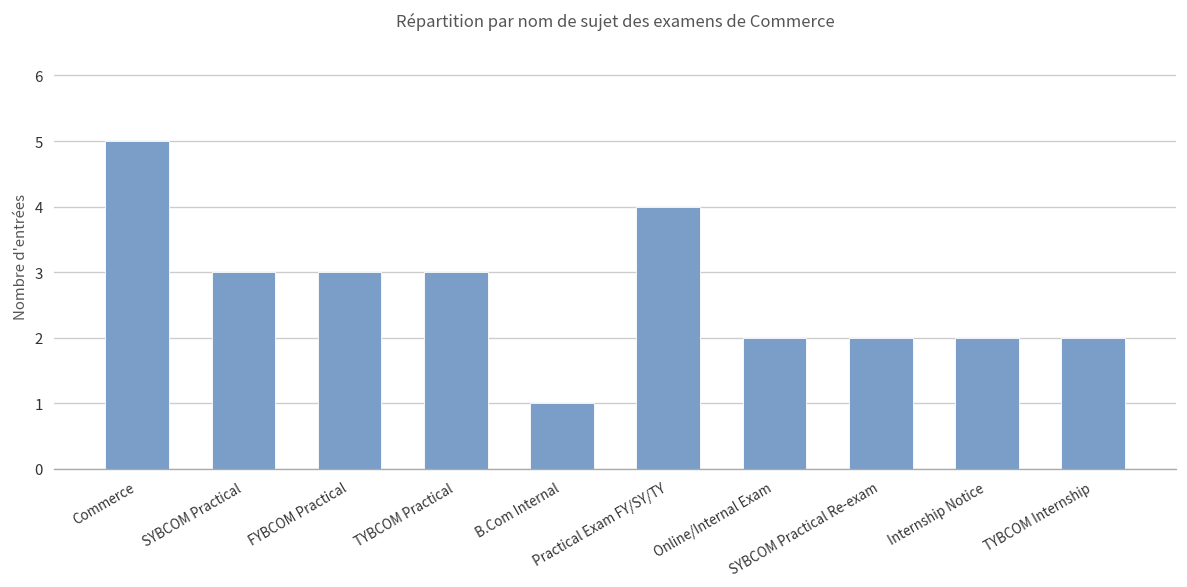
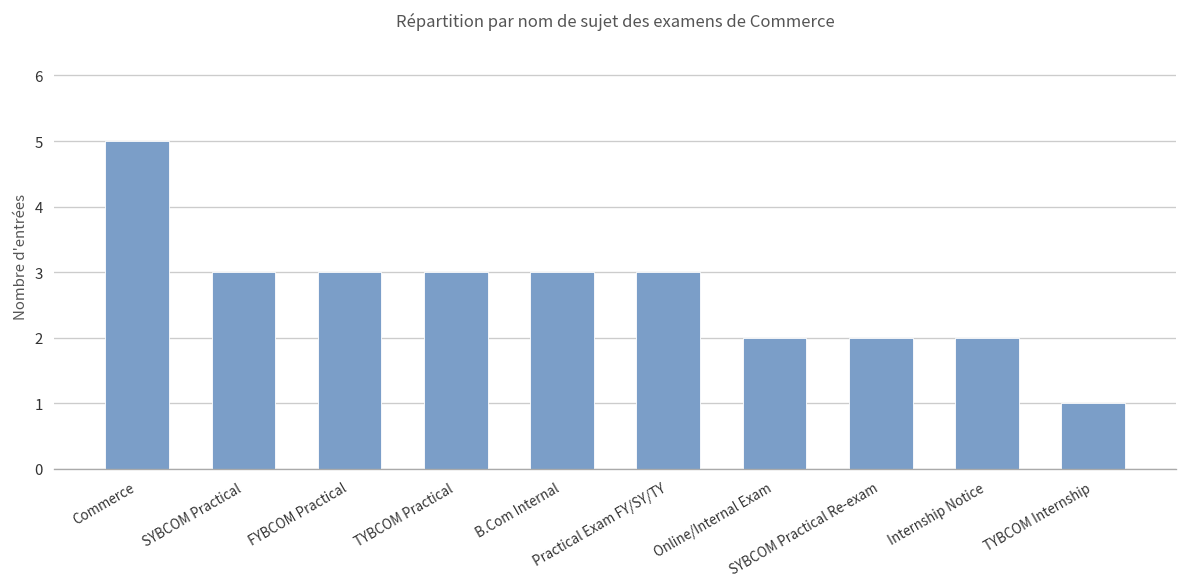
  {
    "Commerce": 5,
    "SYBCOM Practical": 3,
    "FYBCOM Practical": 3,
    "TYBCOM Practical": 3,
-   "B.Com Internal": 1,
-   "Practical Exam FY/SY/TY": 4,
+   "B.Com Internal": 3,
+   "Practical Exam FY/SY/TY": 3,
    "Online/Internal Exam": 2,
    "SYBCOM Practical Re-exam": 2,
    "Internship Notice": 2,
-   "TYBCOM Internship": 2
+   "TYBCOM Internship": 1
  }
